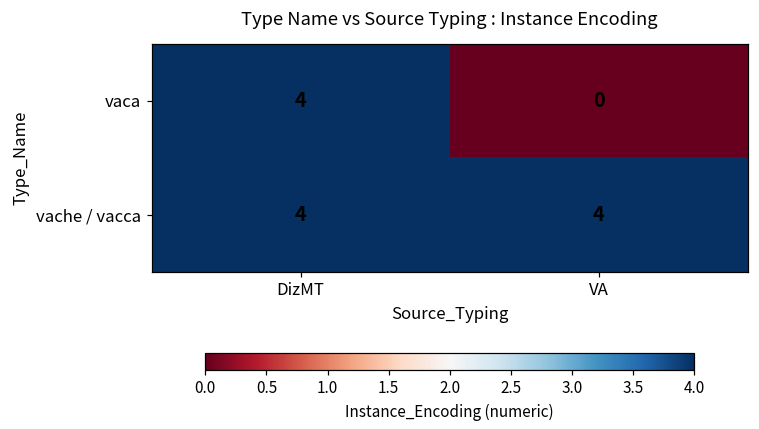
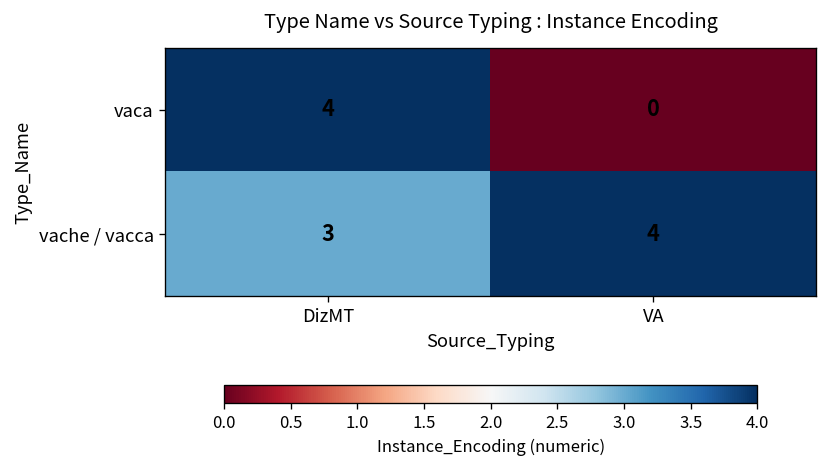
  {
    "vaca": {
      "DizMT": 4,
      "VA": 0
    },
    "vache / vacca": {
-     "DizMT": 4,
+     "DizMT": 3,
      "VA": 4
    }
  }
